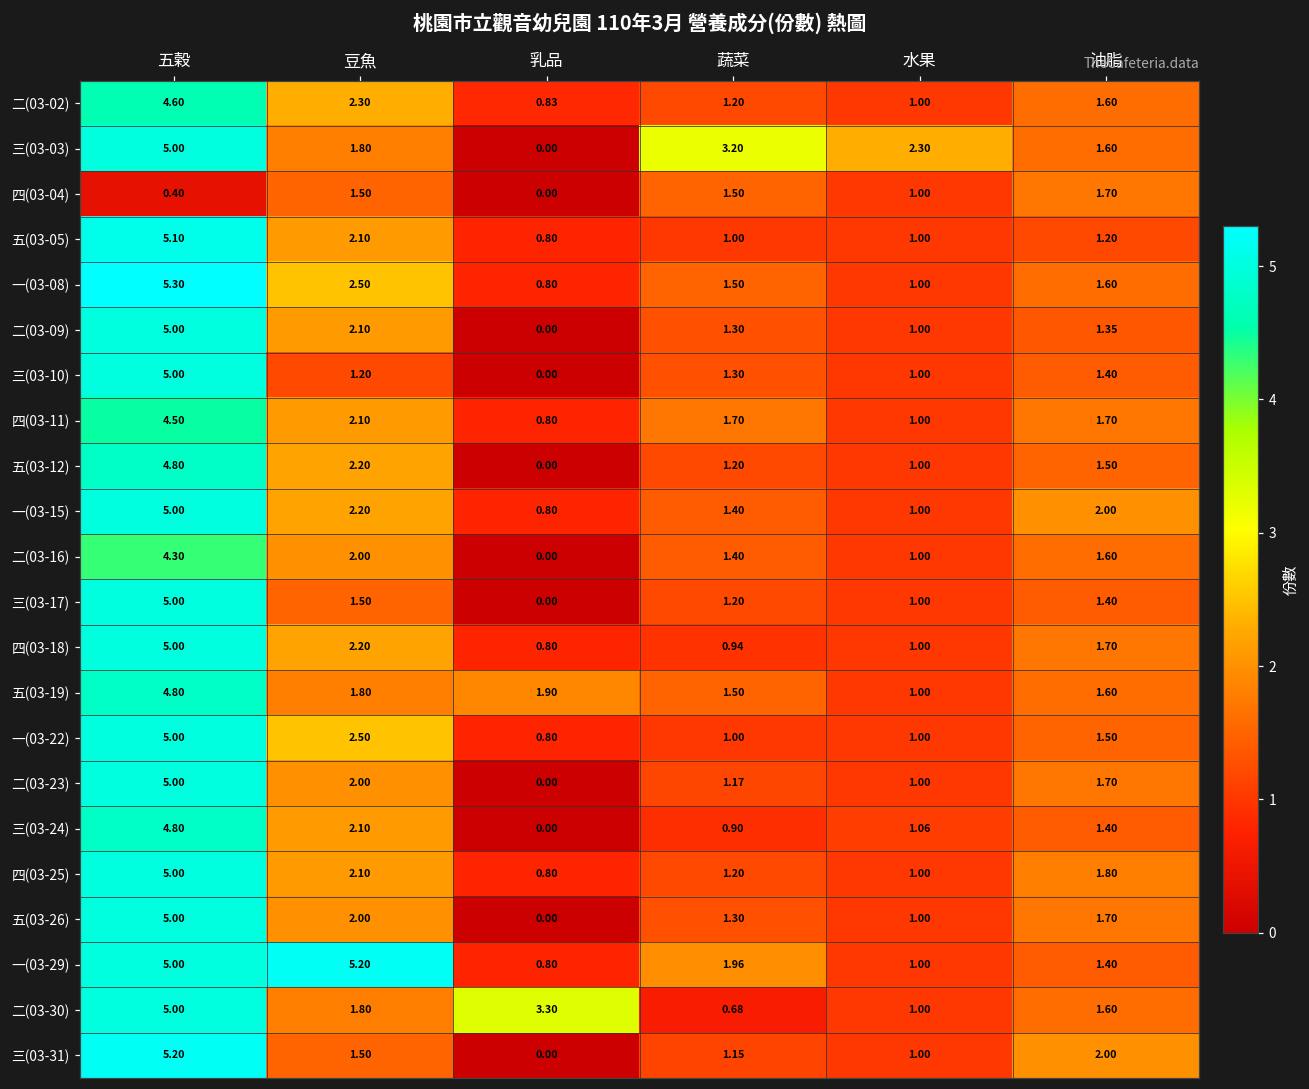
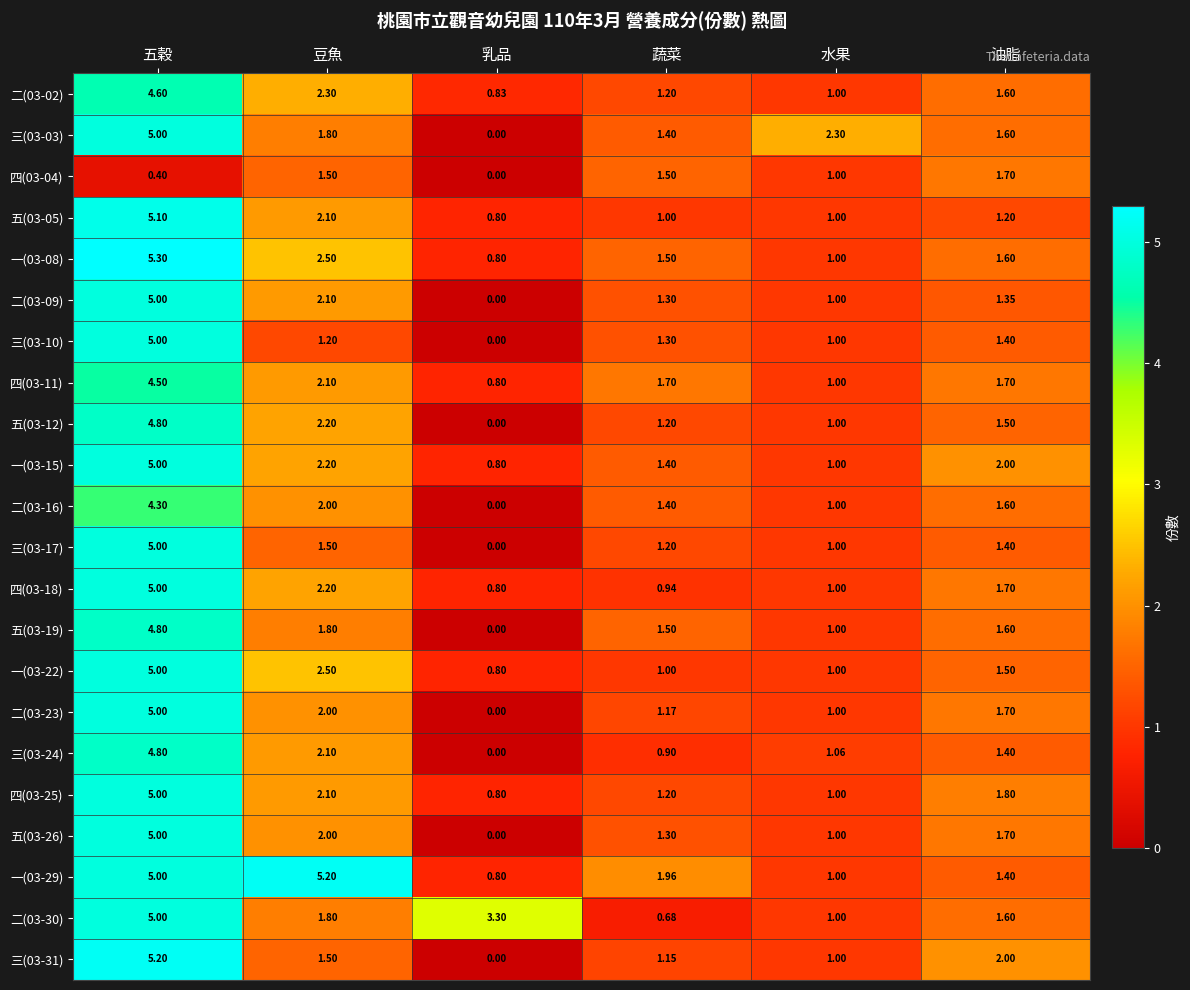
  {
    "二(03-02)": {
      "五穀": 4.60,
      "豆魚": 2.30,
      "乳品": 0.83,
      "蔬菜": 1.20,
      "水果": 1.00,
      "油脂": 1.60
    },
    "三(03-03)": {
      "五穀": 5.00,
      "豆魚": 1.80,
      "乳品": 0.00,
-     "蔬菜": 3.20,
+     "蔬菜": 1.40,
      "水果": 2.30,
      "油脂": 1.60
    },
    "四(03-04)": {
      "五穀": 0.40,
      "豆魚": 1.50,
      "乳品": 0.00,
      "蔬菜": 1.50,
      "水果": 1.00,
      "油脂": 1.70
    },
    "五(03-05)": {
      "五穀": 5.10,
      "豆魚": 2.10,
      "乳品": 0.80,
      "蔬菜": 1.00,
      "水果": 1.00,
      "油脂": 1.20
    },
    "一(03-08)": {
      "五穀": 5.30,
      "豆魚": 2.50,
      "乳品": 0.80,
      "蔬菜": 1.50,
      "水果": 1.00,
      "油脂": 1.60
    },
    "二(03-09)": {
      "五穀": 5.00,
      "豆魚": 2.10,
      "乳品": 0.00,
      "蔬菜": 1.30,
      "水果": 1.00,
      "油脂": 1.35
    },
    "三(03-10)": {
      "五穀": 5.00,
      "豆魚": 1.20,
      "乳品": 0.00,
      "蔬菜": 1.30,
      "水果": 1.00,
      "油脂": 1.40
    },
    "四(03-11)": {
      "五穀": 4.50,
      "豆魚": 2.10,
      "乳品": 0.80,
      "蔬菜": 1.70,
      "水果": 1.00,
      "油脂": 1.70
    },
    "五(03-12)": {
      "五穀": 4.80,
      "豆魚": 2.20,
      "乳品": 0.00,
      "蔬菜": 1.20,
      "水果": 1.00,
      "油脂": 1.50
    },
    "一(03-15)": {
      "五穀": 5.00,
      "豆魚": 2.20,
      "乳品": 0.80,
      "蔬菜": 1.40,
      "水果": 1.00,
      "油脂": 2.00
    },
    "二(03-16)": {
      "五穀": 4.30,
      "豆魚": 2.00,
      "乳品": 0.00,
      "蔬菜": 1.40,
      "水果": 1.00,
      "油脂": 1.60
    },
    "三(03-17)": {
      "五穀": 5.00,
      "豆魚": 1.50,
      "乳品": 0.00,
      "蔬菜": 1.20,
      "水果": 1.00,
      "油脂": 1.40
    },
    "四(03-18)": {
      "五穀": 5.00,
      "豆魚": 2.20,
      "乳品": 0.80,
      "蔬菜": 0.94,
      "水果": 1.00,
      "油脂": 1.70
    },
    "五(03-19)": {
      "五穀": 4.80,
      "豆魚": 1.80,
-     "乳品": 1.90,
+     "乳品": 0.00,
      "蔬菜": 1.50,
      "水果": 1.00,
      "油脂": 1.60
    },
    "一(03-22)": {
      "五穀": 5.00,
      "豆魚": 2.50,
      "乳品": 0.80,
      "蔬菜": 1.00,
      "水果": 1.00,
      "油脂": 1.50
    },
    "二(03-23)": {
      "五穀": 5.00,
      "豆魚": 2.00,
      "乳品": 0.00,
      "蔬菜": 1.17,
      "水果": 1.00,
      "油脂": 1.70
    },
    "三(03-24)": {
      "五穀": 4.80,
      "豆魚": 2.10,
      "乳品": 0.00,
      "蔬菜": 0.90,
      "水果": 1.06,
      "油脂": 1.40
    },
    "四(03-25)": {
      "五穀": 5.00,
      "豆魚": 2.10,
      "乳品": 0.80,
      "蔬菜": 1.20,
      "水果": 1.00,
      "油脂": 1.80
    },
    "五(03-26)": {
      "五穀": 5.00,
      "豆魚": 2.00,
      "乳品": 0.00,
      "蔬菜": 1.30,
      "水果": 1.00,
      "油脂": 1.70
    },
    "一(03-29)": {
      "五穀": 5.00,
      "豆魚": 5.20,
      "乳品": 0.80,
      "蔬菜": 1.96,
      "水果": 1.00,
      "油脂": 1.40
    },
    "二(03-30)": {
      "五穀": 5.00,
      "豆魚": 1.80,
      "乳品": 3.30,
      "蔬菜": 0.68,
      "水果": 1.00,
      "油脂": 1.60
    },
    "三(03-31)": {
      "五穀": 5.20,
      "豆魚": 1.50,
      "乳品": 0.00,
      "蔬菜": 1.15,
      "水果": 1.00,
      "油脂": 2.00
    }
  }
